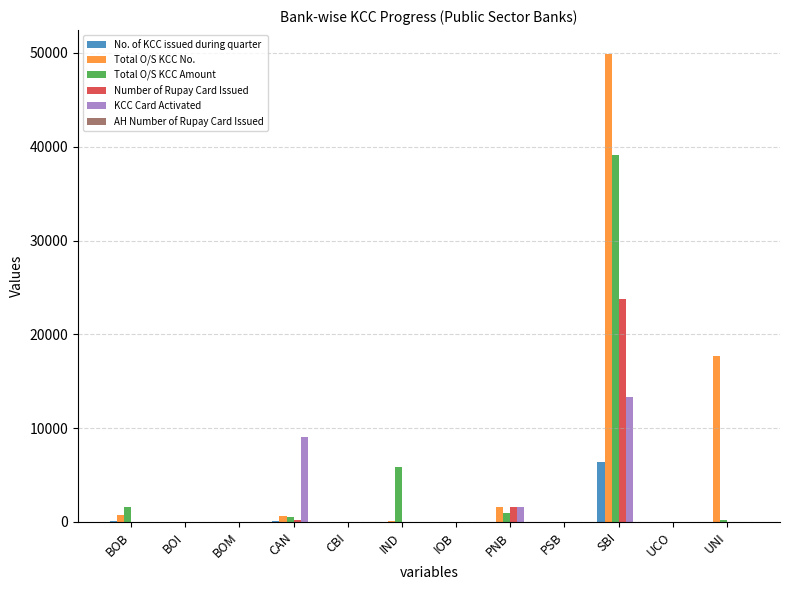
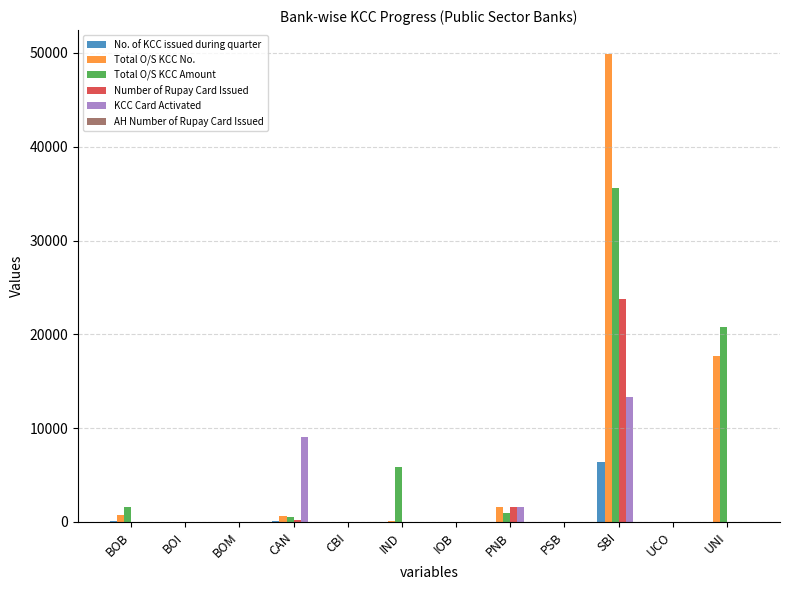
  {
    "No. of KCC issued during quarter": {
      "BOI": 0,
      "BOM": 0,
      "CBI": 0,
      "IND": 0,
      "IOB": 0,
      "PSB": 0,
      "SBI": 6000,
      "UCO": 0
    },
    "Total O/S KCC No.": {
      "BOB": 1000,
      "BOI": 0,
      "BOM": 0,
      "CAN": 1000,
      "PNB": 2000,
      "PSB": 0,
      "SBI": 50000,
      "UNI": 18000
    },
    "Total O/S KCC Amount": {
      "BOB": 2000,
      "BOI": 0,
      "BOM": 0,
      "CAN": 1000,
      "IND": 6000,
      "PNB": 1000,
      "PSB": 0,
-     "SBI": 39000,
-     "UNI": 0
+     "SBI": 36000,
+     "UNI": 21000
    },
    "Number of Rupay Card Issued": {
      "BOB": 0,
      "BOI": 0,
      "BOM": 0,
      "PNB": 2000,
      "PSB": 0,
      "SBI": 24000,
      "UCO": 0
    },
    "KCC Card Activated": {
      "BOB": 0,
      "BOI": 0,
      "BOM": 0,
      "CAN": 9000,
      "PNB": 2000,
      "PSB": 0,
      "SBI": 13000,
      "UCO": 0
    },
    "AH Number of Rupay Card Issued": {
      "BOB": 0,
      "BOI": 0,
      "BOM": 0,
      "CAN": 0,
      "IND": 0,
      "IOB": 0,
      "PNB": 0,
      "PSB": 0,
      "UCO": 0,
      "UNI": 0
    }
  }
